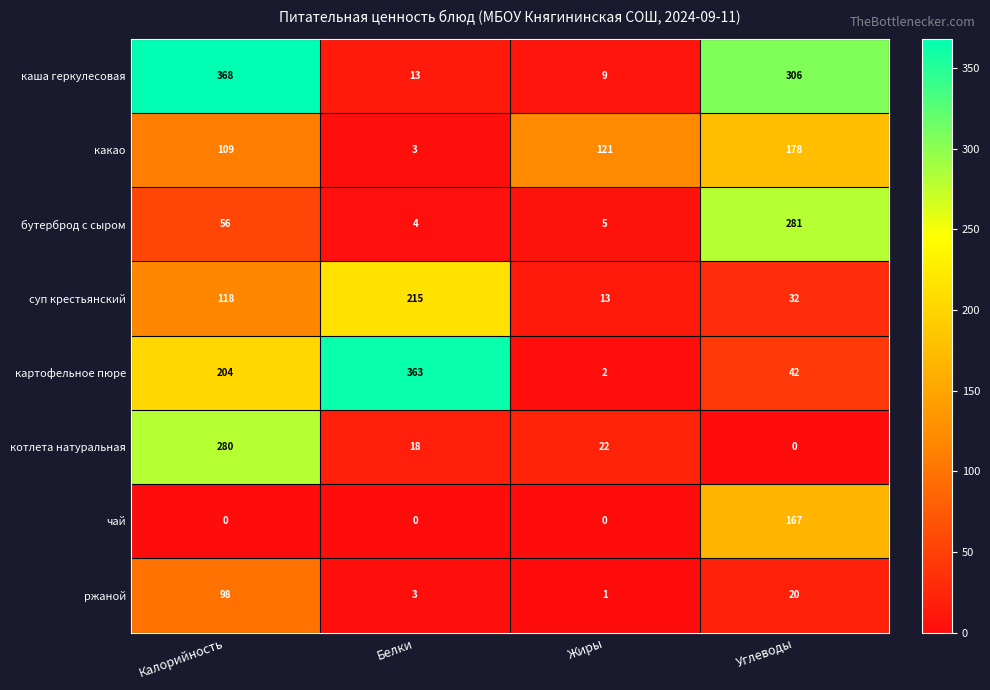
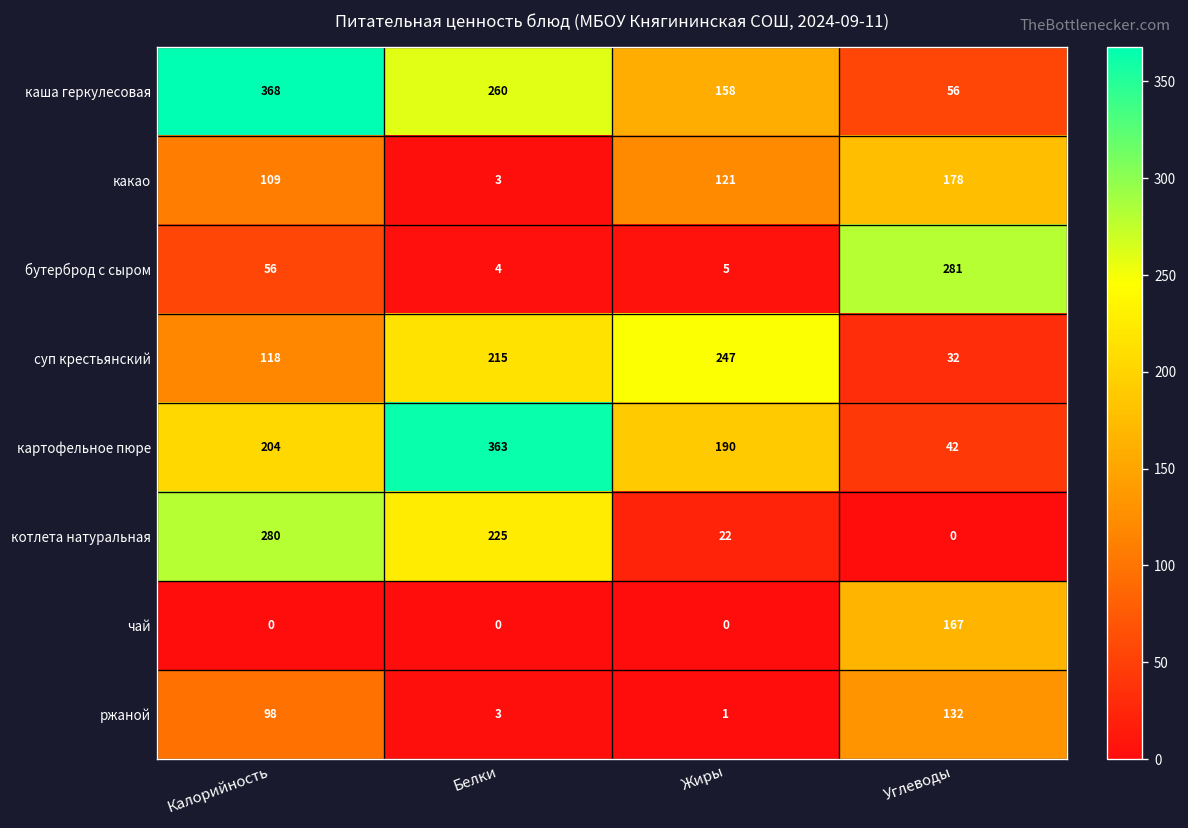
  {
    "каша геркулесовая": {
      "Калорийность": 368,
-     "Белки": 13,
-     "Жиры": 9,
-     "Углеводы": 306
+     "Белки": 260,
+     "Жиры": 158,
+     "Углеводы": 56
    },
    "какао": {
      "Калорийность": 109,
      "Белки": 3,
      "Жиры": 121,
      "Углеводы": 178
    },
    "бутерброд с сыром": {
      "Калорийность": 56,
      "Белки": 4,
      "Жиры": 5,
      "Углеводы": 281
    },
    "суп крестьянский": {
      "Калорийность": 118,
      "Белки": 215,
-     "Жиры": 13,
+     "Жиры": 247,
      "Углеводы": 32
    },
    "картофельное пюре": {
      "Калорийность": 204,
      "Белки": 363,
-     "Жиры": 2,
+     "Жиры": 190,
      "Углеводы": 42
    },
    "котлета натуральная": {
      "Калорийность": 280,
-     "Белки": 18,
+     "Белки": 225,
      "Жиры": 22,
      "Углеводы": 0
    },
    "чай": {
      "Калорийность": 0,
      "Белки": 0,
      "Жиры": 0,
      "Углеводы": 167
    },
    "ржаной": {
      "Калорийность": 98,
      "Белки": 3,
      "Жиры": 1,
-     "Углеводы": 20
+     "Углеводы": 132
    }
  }
